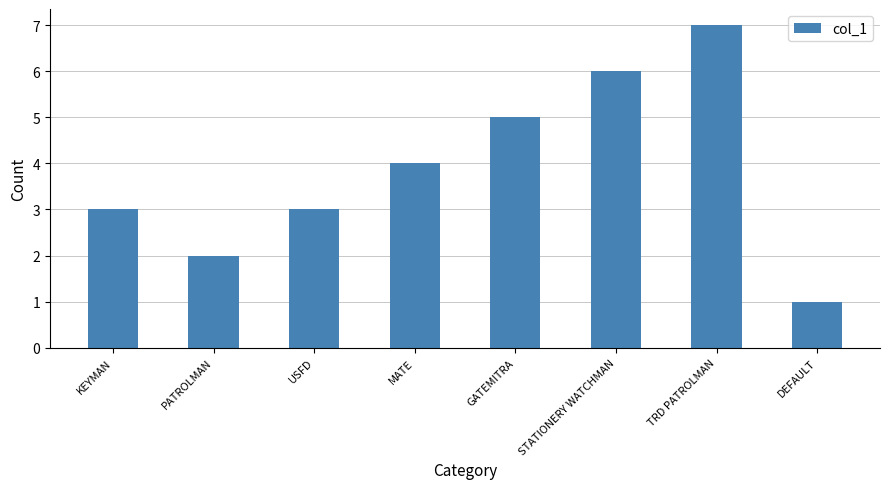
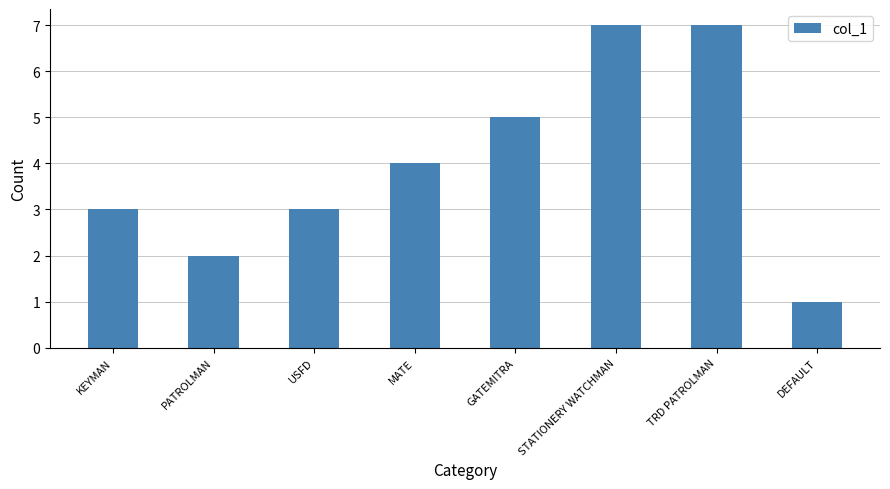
  {
    "KEYMAN": 3,
    "PATROLMAN": 2,
    "USFD": 3,
    "MATE": 4,
    "GATEMITRA": 5,
-   "STATIONERY WATCHMAN": 6,
+   "STATIONERY WATCHMAN": 7,
    "TRD PATROLMAN": 7,
    "DEFAULT": 1
  }
